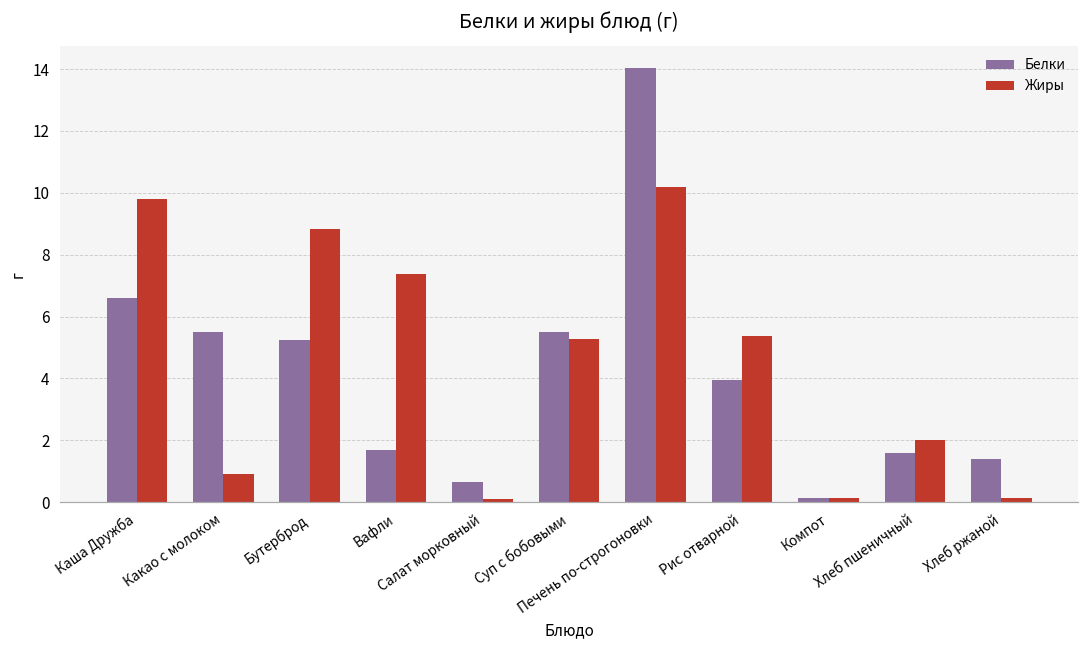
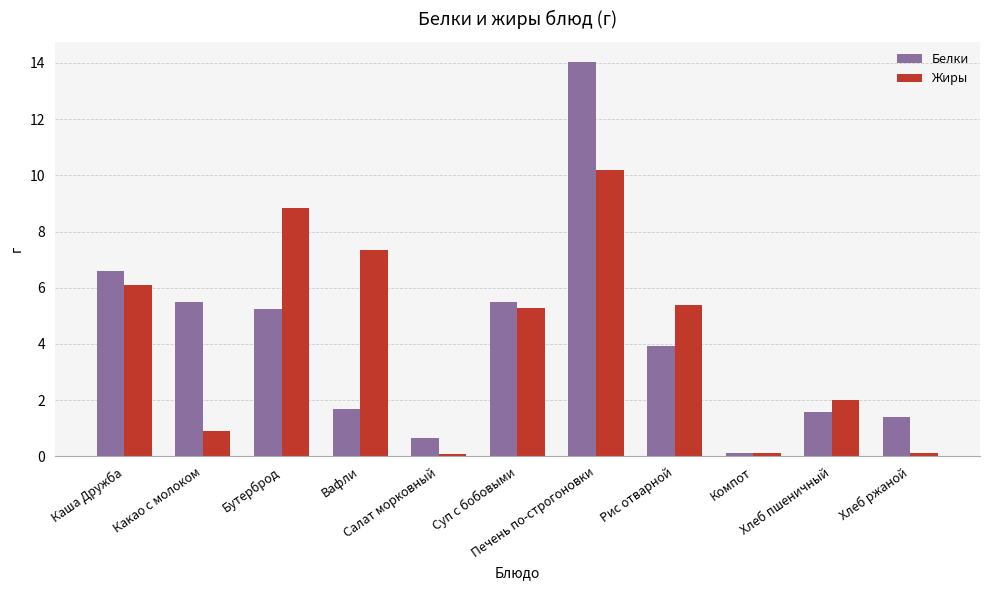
  {
    "Белки": {
      "Каша Дружба": 6.6,
      "Какао с молоком": 5.5,
      "Бутерброд": 5.3,
      "Вафли": 1.7,
      "Салат морковный": 0.6,
      "Суп с бобовыми": 5.5,
      "Печень по-строгоновки": 14.0,
      "Рис отварной": 3.9,
      "Компот": 0.1,
      "Хлеб пшеничный": 1.6,
      "Хлеб ржаной": 1.4
    },
    "Жиры": {
-     "Каша Дружба": 9.8,
+     "Каша Дружба": 6.1,
      "Какао с молоком": 0.9,
      "Бутерброд": 8.8,
      "Вафли": 7.4,
      "Салат морковный": 0.1,
      "Суп с бобовыми": 5.3,
      "Печень по-строгоновки": 10.2,
      "Рис отварной": 5.4,
      "Компот": 0.1,
      "Хлеб пшеничный": 2.0,
      "Хлеб ржаной": 0.1
    }
  }
